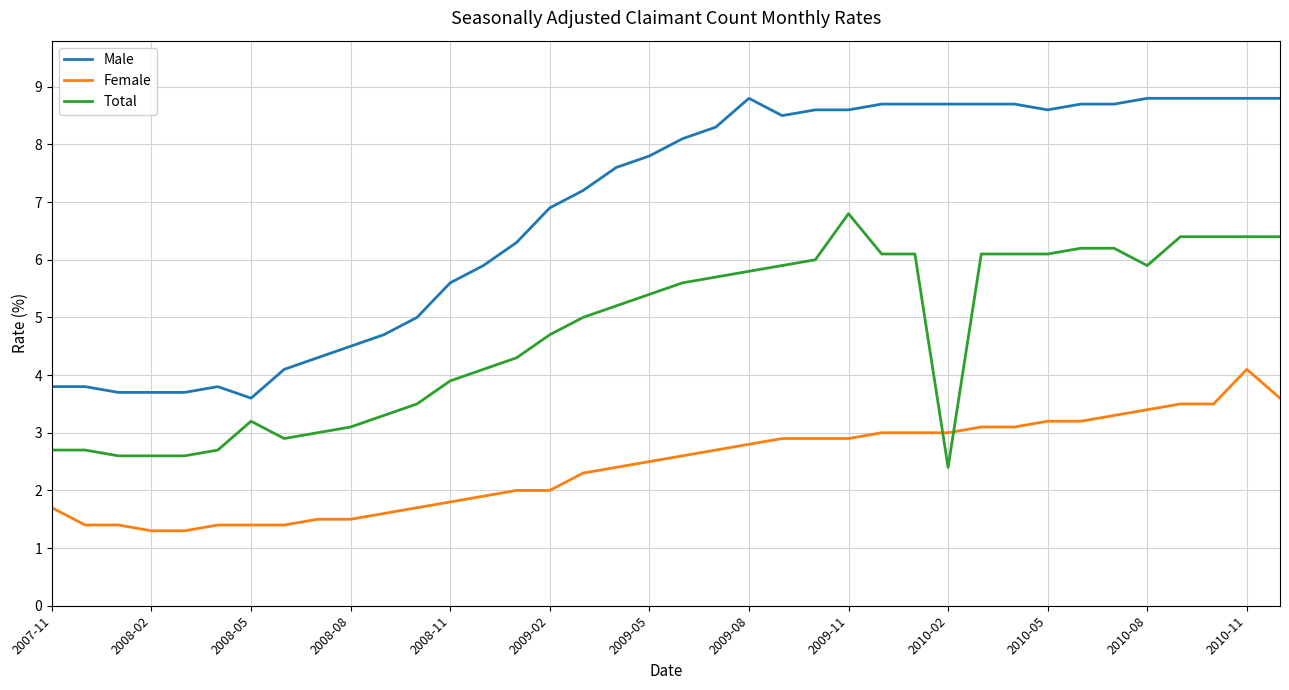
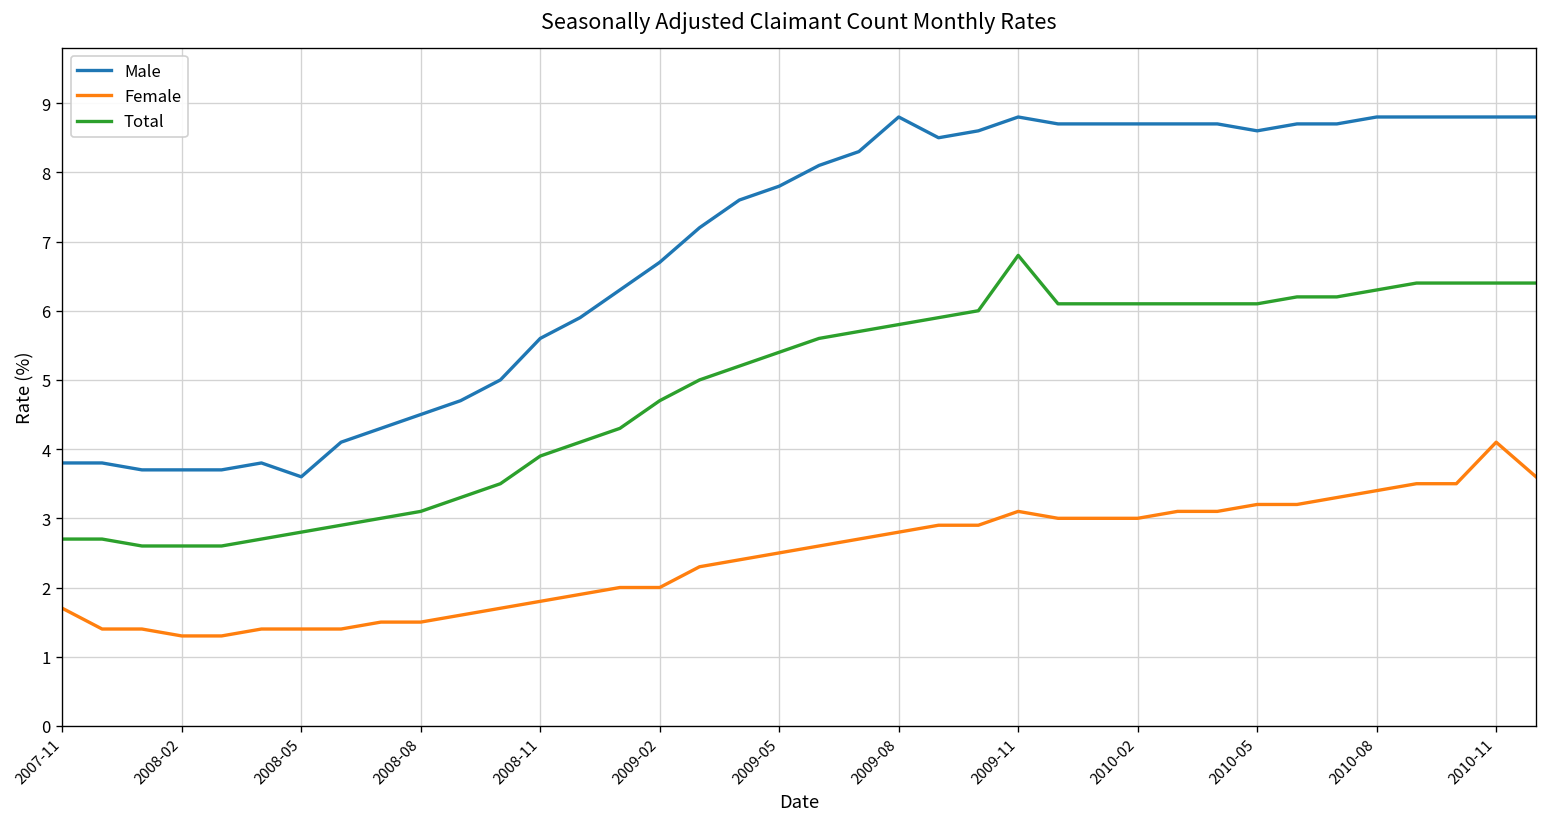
  {
    "Male": {
      "2007-11": 3.8,
      "2008-02": 3.7,
      "2008-05": 3.6,
      "2008-08": 4.5,
      "2008-11": 5.6,
-     "2009-02": 6.9,
+     "2009-02": 6.7,
      "2009-05": 7.8,
      "2009-08": 8.8,
-     "2009-11": 8.6,
+     "2009-11": 8.8,
      "2010-02": 8.7,
      "2010-05": 8.6,
      "2010-08": 8.8,
      "2010-11": 8.8
    },
    "Female": {
      "2007-11": 1.7,
      "2008-02": 1.3,
      "2008-05": 1.4,
      "2008-08": 1.5,
      "2008-11": 1.8,
      "2009-02": 2.0,
      "2009-05": 2.5,
      "2009-08": 2.8,
-     "2009-11": 2.9,
+     "2009-11": 3.1,
      "2010-02": 3.0,
      "2010-05": 3.2,
      "2010-08": 3.4,
      "2010-11": 4.1
    },
    "Total": {
      "2007-11": 2.7,
      "2008-02": 2.6,
-     "2008-05": 3.2,
+     "2008-05": 2.8,
      "2008-08": 3.1,
      "2008-11": 3.9,
      "2009-02": 4.7,
      "2009-05": 5.4,
      "2009-08": 5.8,
      "2009-11": 6.8,
-     "2010-02": 2.4,
+     "2010-02": 6.1,
      "2010-05": 6.1,
-     "2010-08": 5.9,
+     "2010-08": 6.3,
      "2010-11": 6.4
    }
  }
